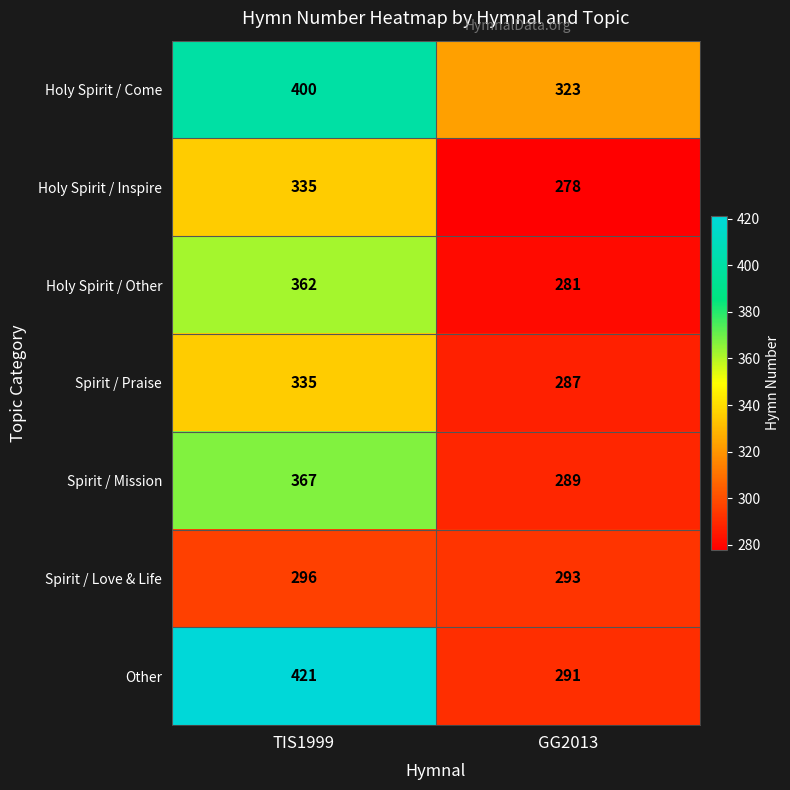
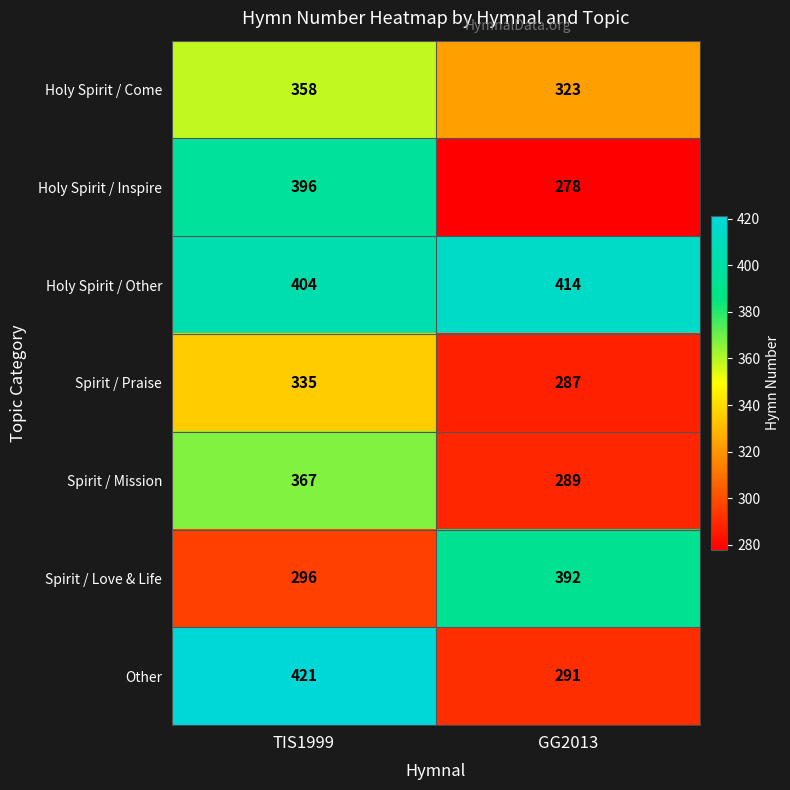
  {
    "Holy Spirit / Come": {
-     "TIS1999": 400,
+     "TIS1999": 358,
      "GG2013": 323
    },
    "Holy Spirit / Inspire": {
-     "TIS1999": 335,
+     "TIS1999": 396,
      "GG2013": 278
    },
    "Holy Spirit / Other": {
-     "TIS1999": 362,
-     "GG2013": 281
+     "TIS1999": 404,
+     "GG2013": 414
    },
    "Spirit / Praise": {
      "TIS1999": 335,
      "GG2013": 287
    },
    "Spirit / Mission": {
      "TIS1999": 367,
      "GG2013": 289
    },
    "Spirit / Love & Life": {
      "TIS1999": 296,
-     "GG2013": 293
+     "GG2013": 392
    },
    "Other": {
      "TIS1999": 421,
      "GG2013": 291
    }
  }
